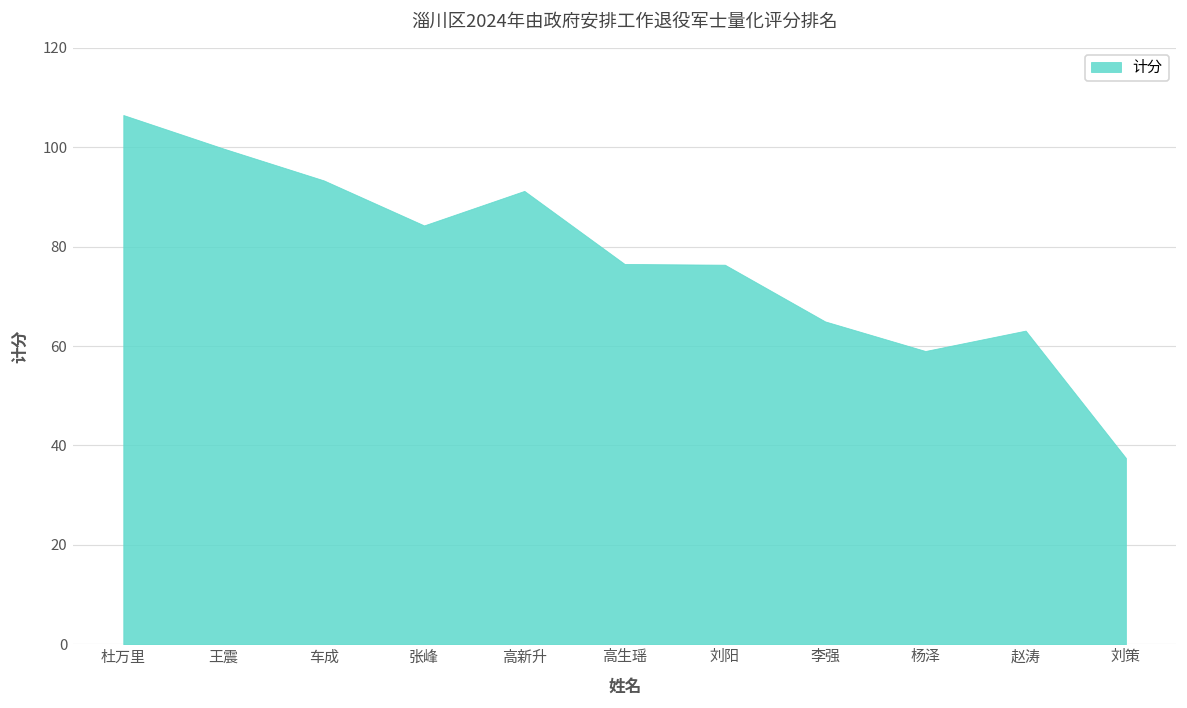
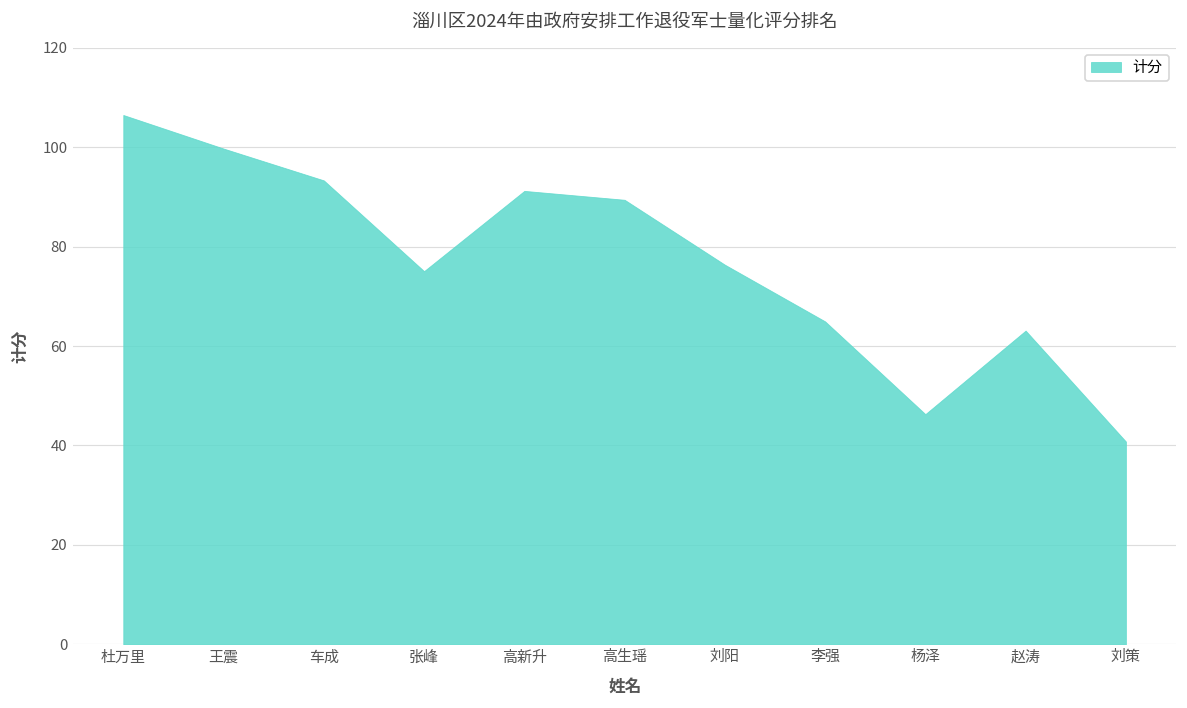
  {
    "杜万里": 106,
    "王震": 100,
    "车成": 93,
-   "张峰": 84,
+   "张峰": 75,
    "高新升": 91,
-   "高生瑶": 77,
+   "高生瑶": 89,
    "刘阳": 76,
    "李强": 65,
-   "杨泽": 59,
+   "杨泽": 46,
    "赵涛": 63,
-   "刘策": 38
+   "刘策": 41
  }
